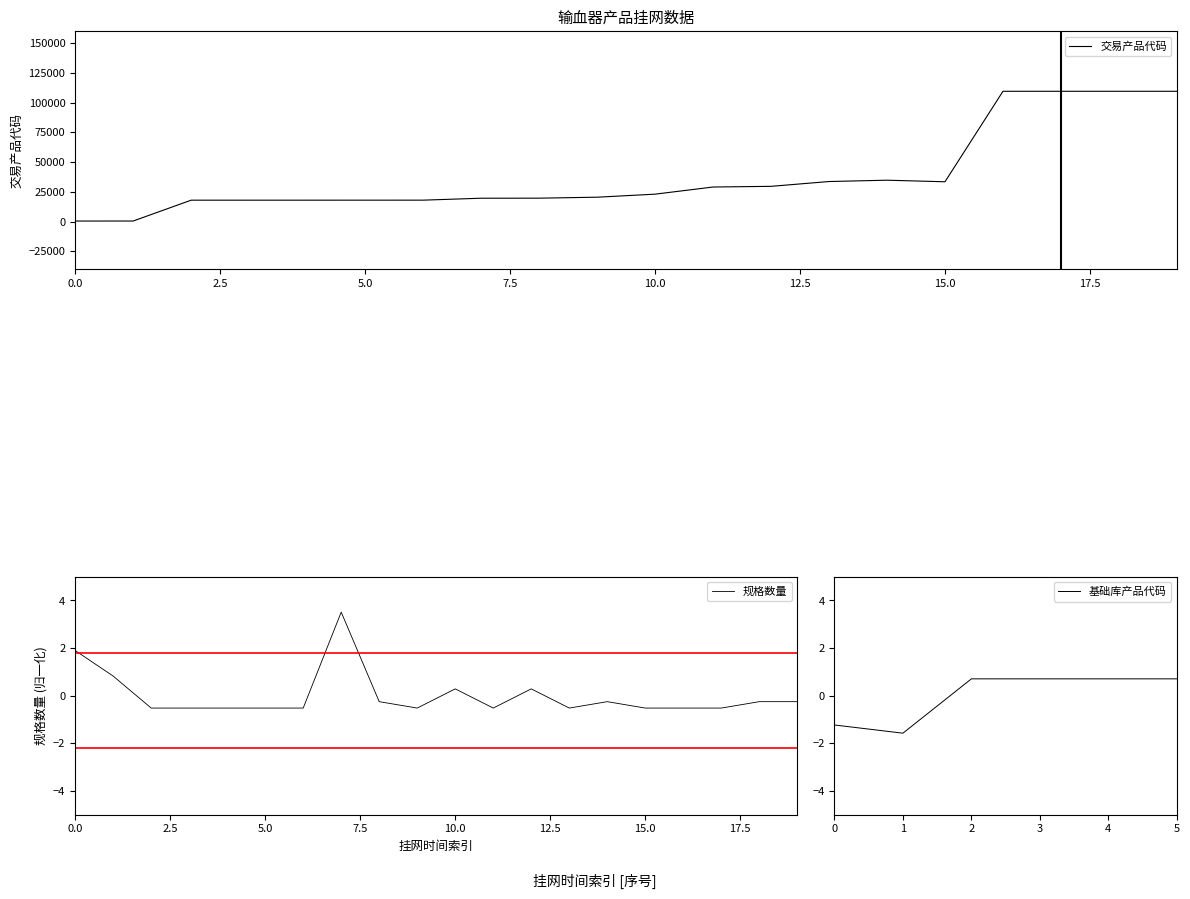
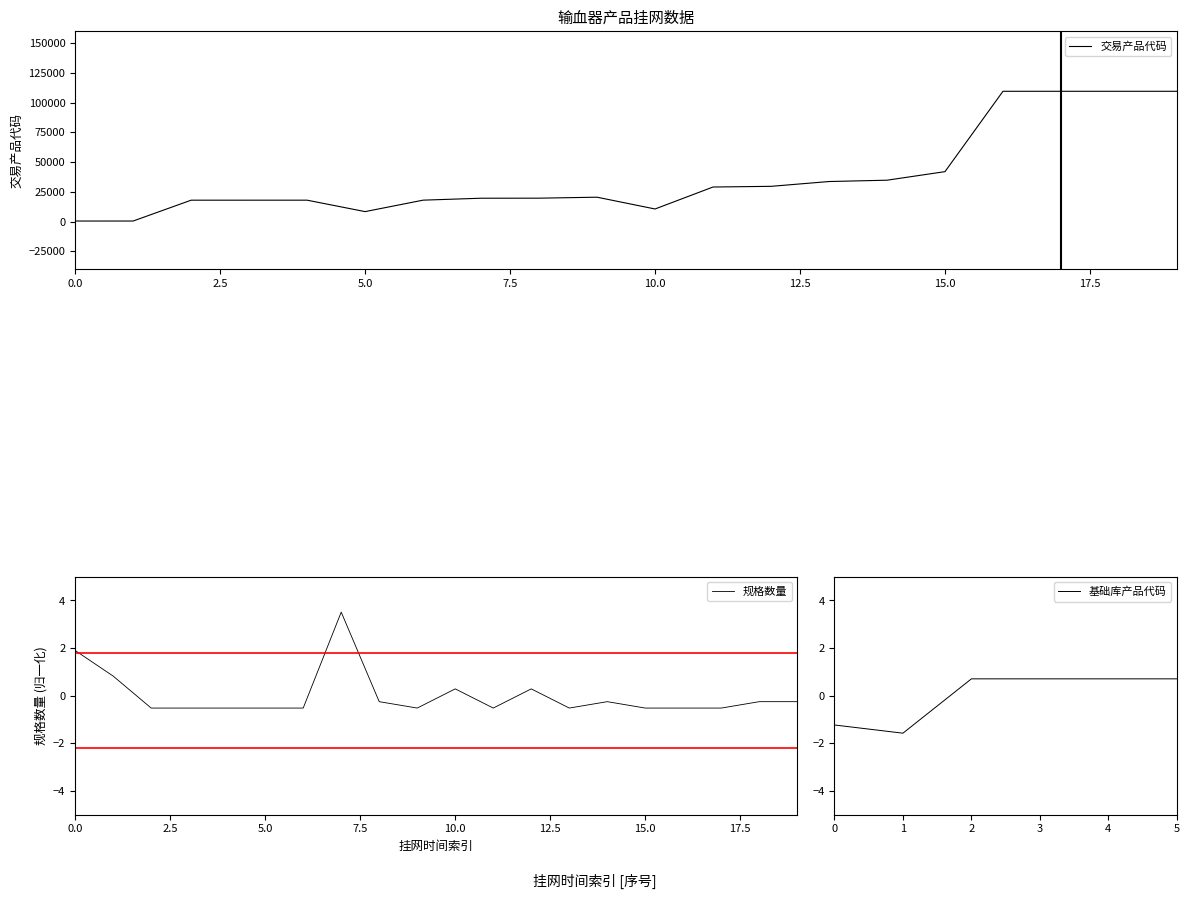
  {
    "输血器产品挂网数据": {
      "0.0": 0,
-     "5.0": 18000,
-     "10.0": 23000,
-     "15.0": 33000
+     "5.0": 8000,
+     "10.0": 11000,
+     "15.0": 42000
    }
  }
